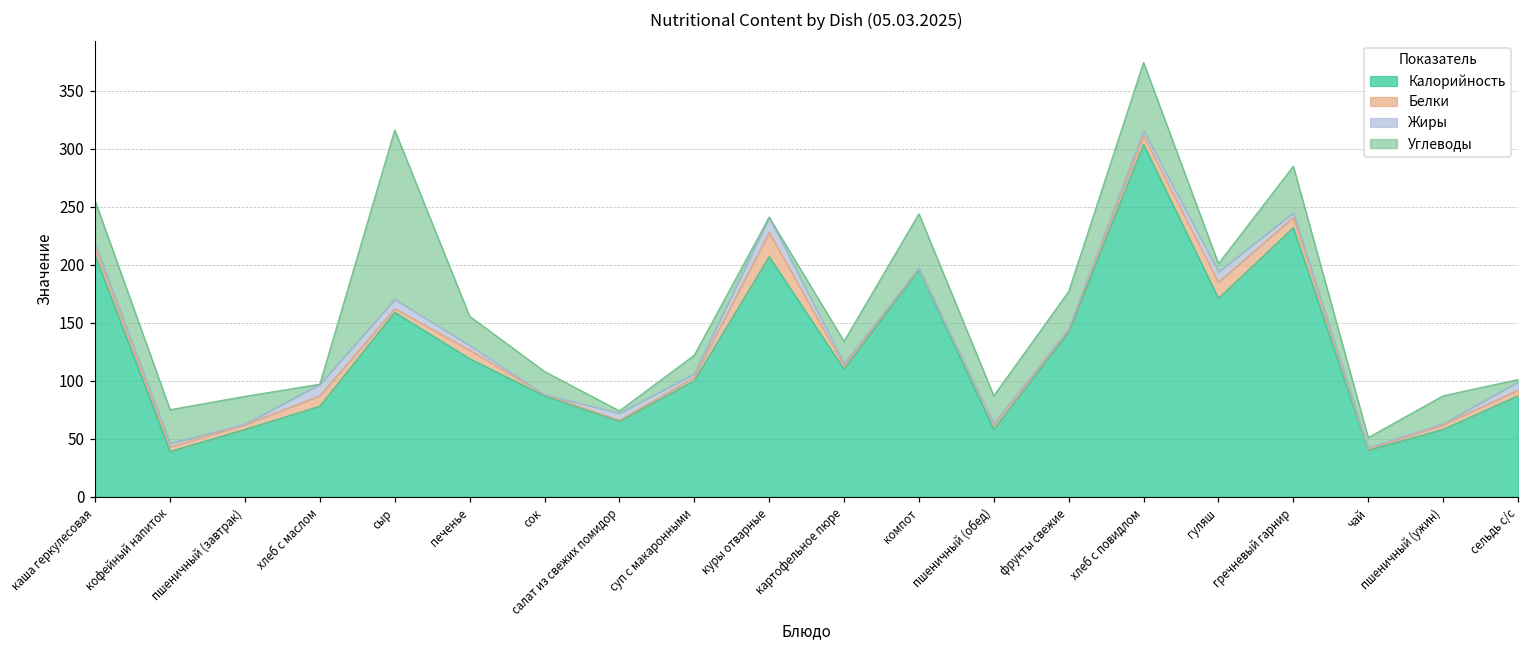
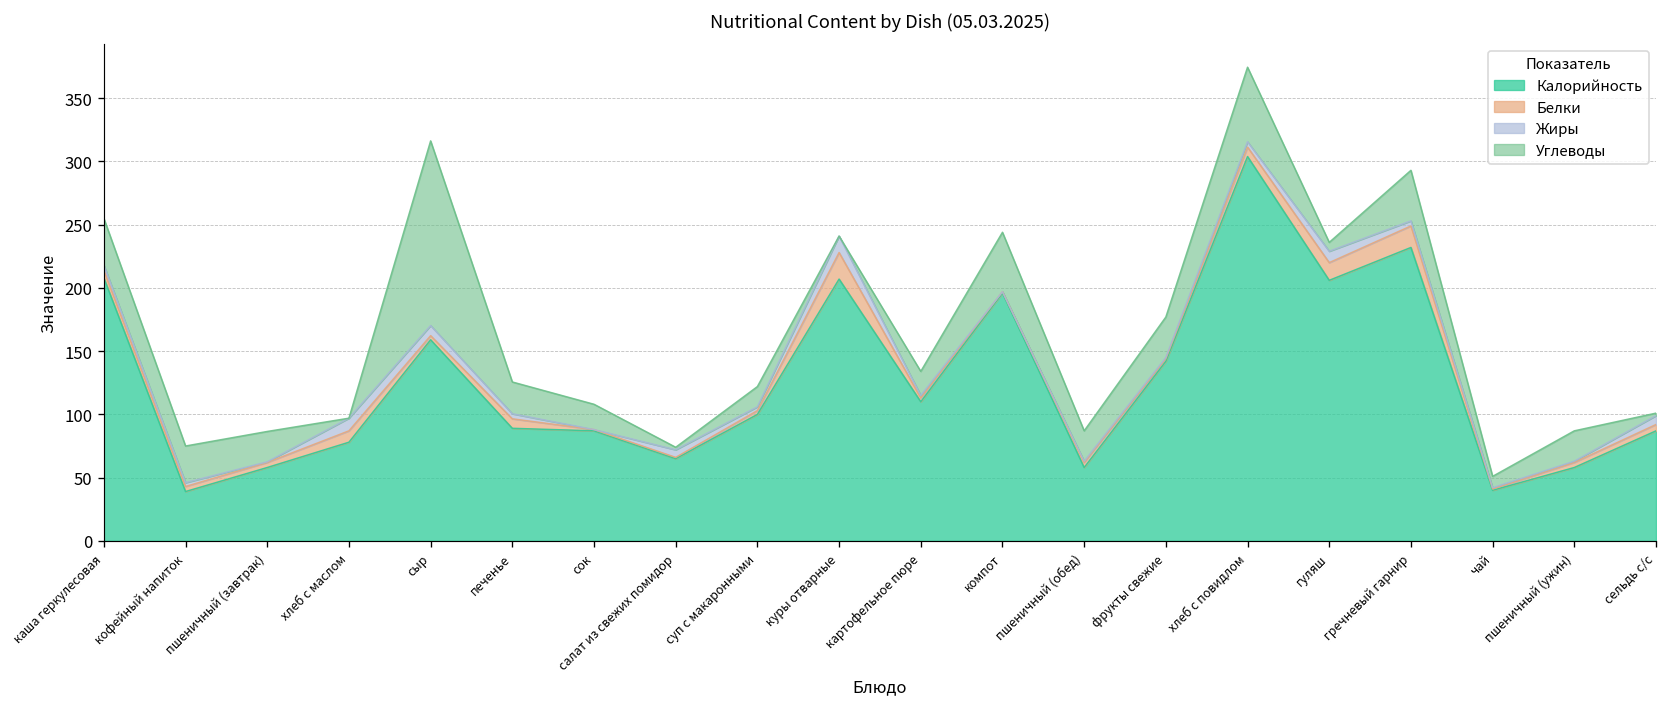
  {
    "Калорийность": {
      "каша геркулесовая": 208,
      "кофейный напиток": 39,
      "пшеничный (завтрак)": 58,
      "хлеб с маслом": 78,
      "сыр": 159,
-     "печенье": 119,
+     "печенье": 89,
      "суп с макаронными": 100,
      "куры отварные": 207,
      "картофельное пюре": 110,
      "пшеничный (обед)": 58,
      "хлеб с повидлом": 304,
-     "гуляш": 171,
+     "гуляш": 206,
      "гречневый гарнир": 232,
      "пшеничный (ужин)": 58,
      "сельдь с/с": 87
    },
    "Белки": {
      "каша геркулесовая": 6,
      "кофейный напиток": 4,
      "хлеб с маслом": 9,
      "сыр": 3,
      "печенье": 8,
      "суп с макаронными": 3,
      "куры отварные": 21,
      "хлеб с повидлом": 7,
      "гуляш": 14,
-     "гречневый гарнир": 9,
+     "гречневый гарнир": 17,
      "сельдь с/с": 5
    },
    "Жиры": {
      "каша геркулесовая": 4,
      "кофейный напиток": 3,
      "сыр": 8,
      "печенье": 4,
      "суп с макаронными": 3,
      "хлеб с повидлом": 4,
      "гуляш": 9,
      "гречневый гарнир": 4
    },
    "Углеводы": {
      "каша геркулесовая": 37,
      "кофейный напиток": 29,
      "пшеничный (завтрак)": 24,
      "сыр": 146,
      "печенье": 25,
      "сок": 20,
      "суп с макаронными": 16,
      "картофельное пюре": 19,
      "компот": 47,
      "пшеничный (обед)": 24,
      "фрукты свежие": 32,
      "хлеб с повидлом": 59,
      "гуляш": 7,
      "гречневый гарнир": 40,
      "чай": 9,
      "пшеничный (ужин)": 24
    }
  }
